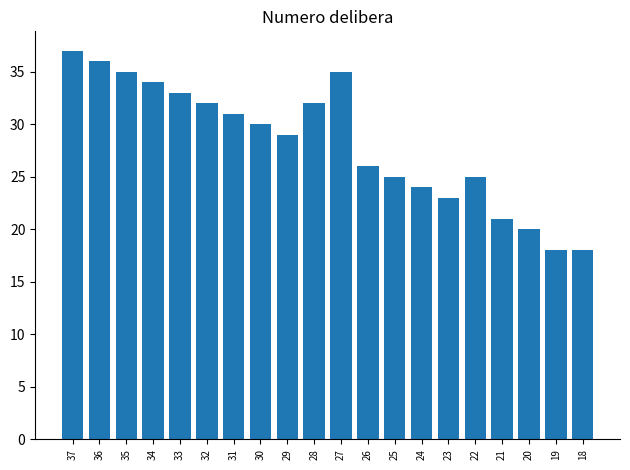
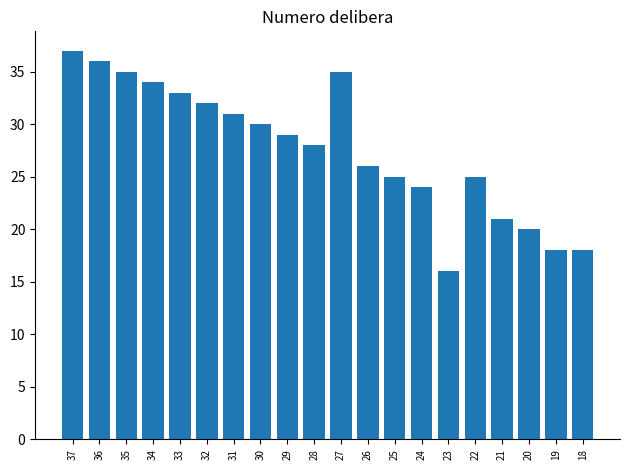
  {
    "37": 37,
    "36": 36,
    "35": 35,
    "34": 34,
    "33": 33,
    "32": 32,
    "31": 31,
    "30": 30,
    "29": 29,
-   "28": 32,
+   "28": 28,
    "27": 35,
    "26": 26,
    "25": 25,
    "24": 24,
-   "23": 23,
+   "23": 16,
    "22": 25,
    "21": 21,
    "20": 20,
    "19": 18,
    "18": 18
  }
